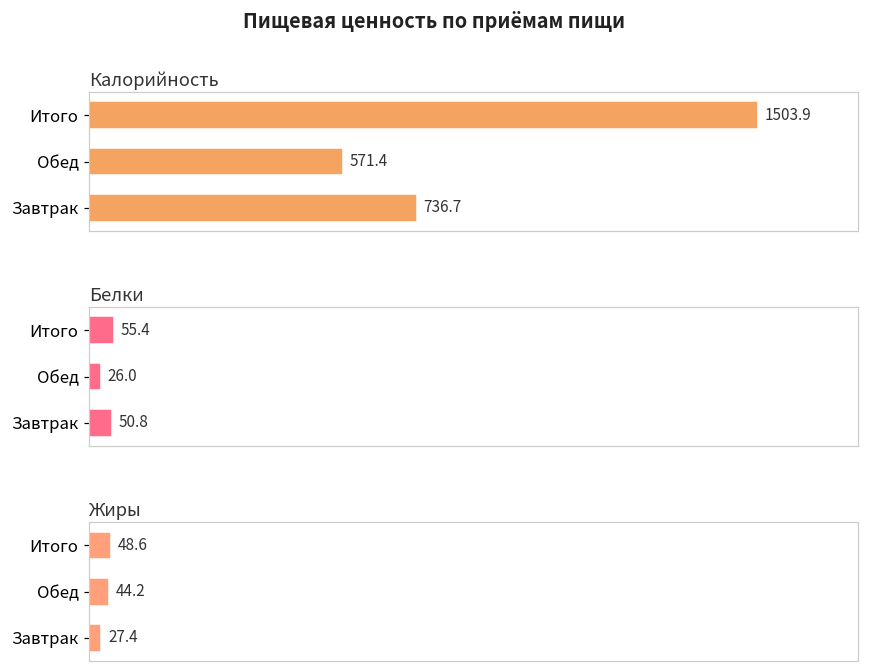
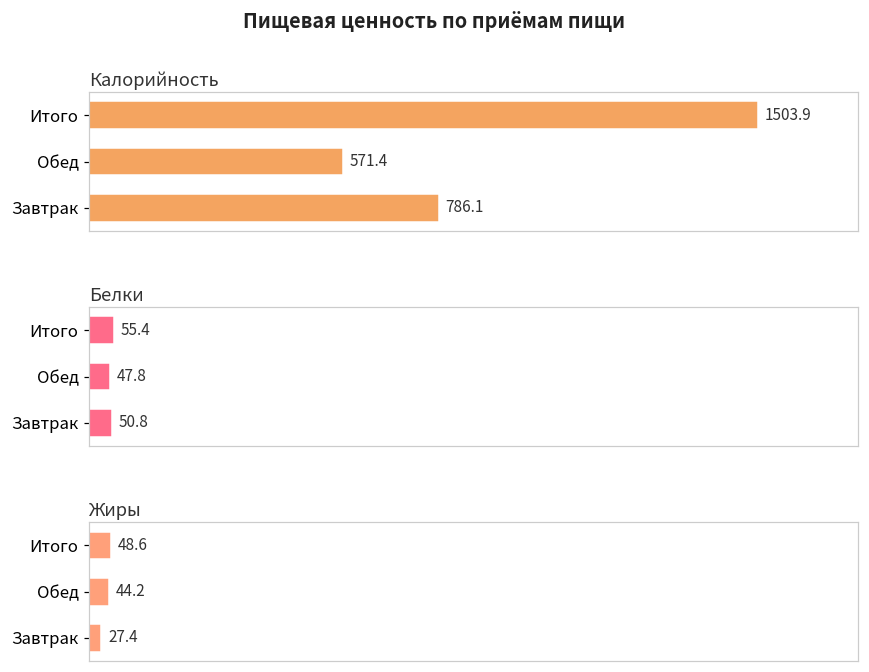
  {
    "Калорийность": {
      "Итого": 1503.9,
      "Обед": 571.4,
-     "Завтрак": 736.7
+     "Завтрак": 786.1
    },
    "Белки": {
      "Итого": 55.4,
-     "Обед": 26.0,
+     "Обед": 47.8,
      "Завтрак": 50.8
    },
    "Жиры": {
      "Итого": 48.6,
      "Обед": 44.2,
      "Завтрак": 27.4
    }
  }
